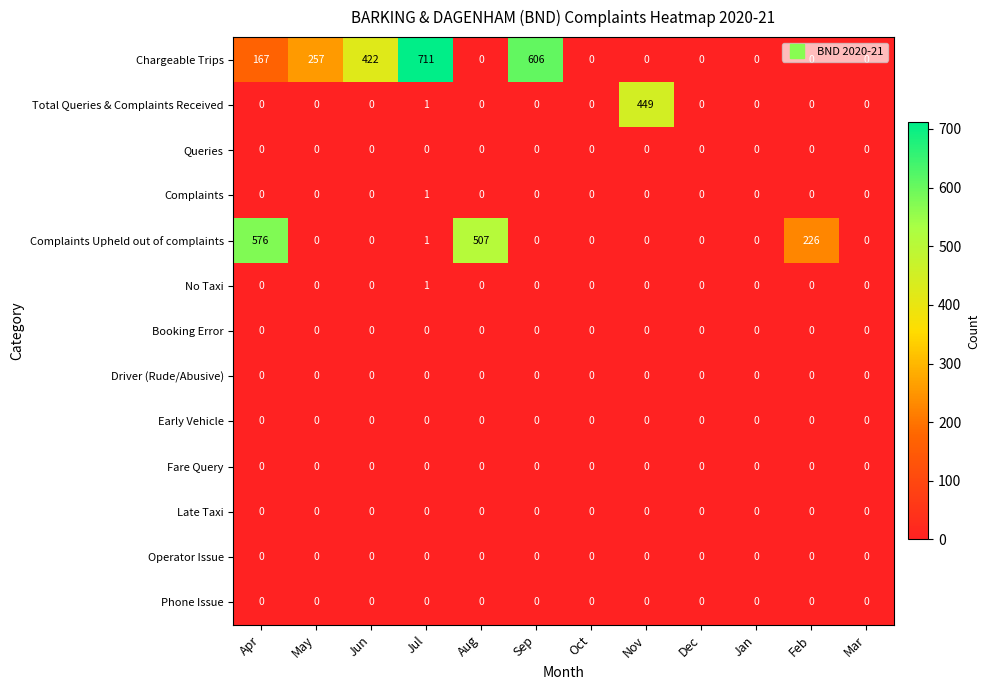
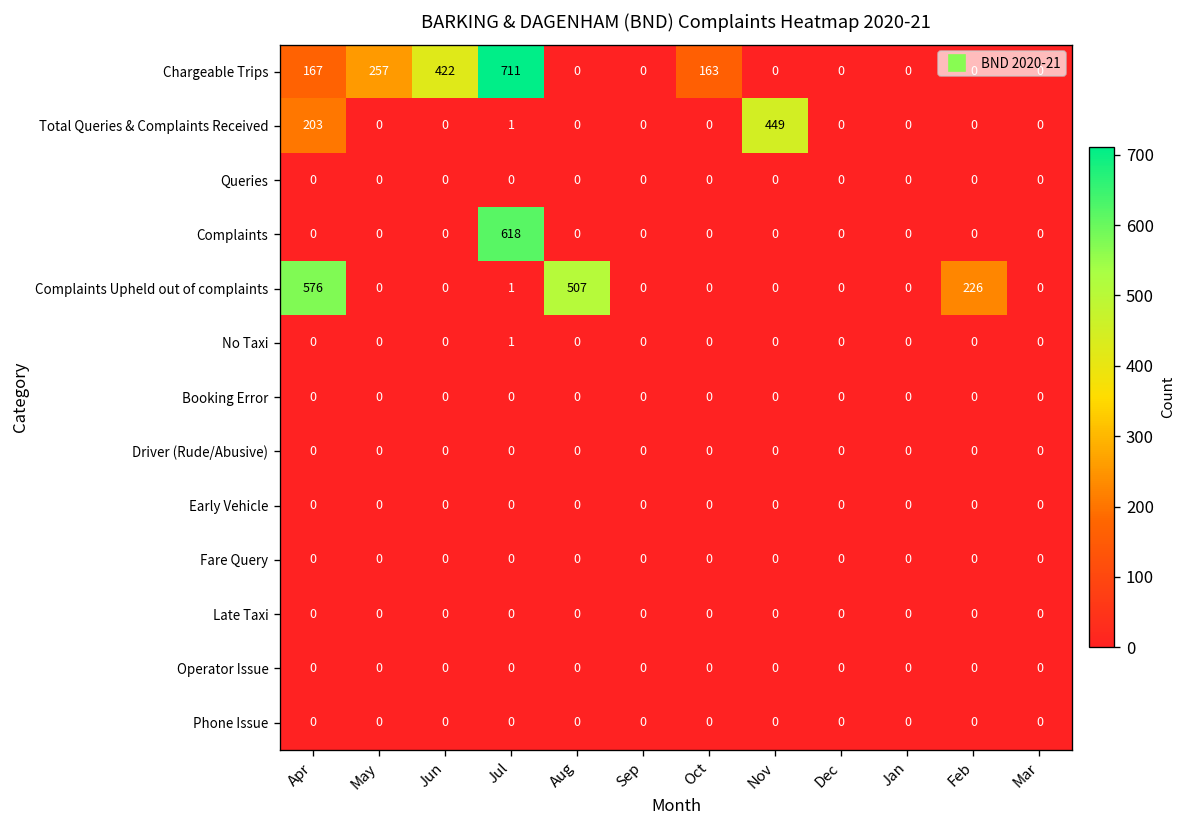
  {
    "Chargeable Trips": {
      "Apr": 167,
      "May": 257,
      "Jun": 422,
      "Jul": 711,
      "Aug": 0,
-     "Sep": 606,
-     "Oct": 0,
+     "Sep": 0,
+     "Oct": 163,
      "Nov": 0,
      "Dec": 0,
      "Jan": 0
    },
    "Total Queries & Complaints Received": {
-     "Apr": 0,
+     "Apr": 203,
      "May": 0,
      "Jun": 0,
      "Jul": 1,
      "Aug": 0,
      "Sep": 0,
      "Oct": 0,
      "Nov": 449,
      "Dec": 0,
      "Jan": 0,
      "Feb": 0,
      "Mar": 0
    },
    "Queries": {
      "Apr": 0,
      "May": 0,
      "Jun": 0,
      "Jul": 0,
      "Aug": 0,
      "Sep": 0,
      "Oct": 0,
      "Nov": 0,
      "Dec": 0,
      "Jan": 0,
      "Feb": 0,
      "Mar": 0
    },
    "Complaints": {
      "Apr": 0,
      "May": 0,
      "Jun": 0,
-     "Jul": 1,
+     "Jul": 618,
      "Aug": 0,
      "Sep": 0,
      "Oct": 0,
      "Nov": 0,
      "Dec": 0,
      "Jan": 0,
      "Feb": 0,
      "Mar": 0
    },
    "Complaints Upheld out of complaints": {
      "Apr": 576,
      "May": 0,
      "Jun": 0,
      "Jul": 1,
      "Aug": 507,
      "Sep": 0,
      "Oct": 0,
      "Nov": 0,
      "Dec": 0,
      "Jan": 0,
      "Feb": 226,
      "Mar": 0
    },
    "No Taxi": {
      "Apr": 0,
      "May": 0,
      "Jun": 0,
      "Jul": 1,
      "Aug": 0,
      "Sep": 0,
      "Oct": 0,
      "Nov": 0,
      "Dec": 0,
      "Jan": 0,
      "Feb": 0,
      "Mar": 0
    },
    "Booking Error": {
      "Apr": 0,
      "May": 0,
      "Jun": 0,
      "Jul": 0,
      "Aug": 0,
      "Sep": 0,
      "Oct": 0,
      "Nov": 0,
      "Dec": 0,
      "Jan": 0,
      "Feb": 0,
      "Mar": 0
    },
    "Driver (Rude/Abusive)": {
      "Apr": 0,
      "May": 0,
      "Jun": 0,
      "Jul": 0,
      "Aug": 0,
      "Sep": 0,
      "Oct": 0,
      "Nov": 0,
      "Dec": 0,
      "Jan": 0,
      "Feb": 0,
      "Mar": 0
    },
    "Early Vehicle": {
      "Apr": 0,
      "May": 0,
      "Jun": 0,
      "Jul": 0,
      "Aug": 0,
      "Sep": 0,
      "Oct": 0,
      "Nov": 0,
      "Dec": 0,
      "Jan": 0,
      "Feb": 0,
      "Mar": 0
    },
    "Fare Query": {
      "Apr": 0,
      "May": 0,
      "Jun": 0,
      "Jul": 0,
      "Aug": 0,
      "Sep": 0,
      "Oct": 0,
      "Nov": 0,
      "Dec": 0,
      "Jan": 0,
      "Feb": 0,
      "Mar": 0
    },
    "Late Taxi": {
      "Apr": 0,
      "May": 0,
      "Jun": 0,
      "Jul": 0,
      "Aug": 0,
      "Sep": 0,
      "Oct": 0,
      "Nov": 0,
      "Dec": 0,
      "Jan": 0,
      "Feb": 0,
      "Mar": 0
    },
    "Operator Issue": {
      "Apr": 0,
      "May": 0,
      "Jun": 0,
      "Jul": 0,
      "Aug": 0,
      "Sep": 0,
      "Oct": 0,
      "Nov": 0,
      "Dec": 0,
      "Jan": 0,
      "Feb": 0,
      "Mar": 0
    },
    "Phone Issue": {
      "Apr": 0,
      "May": 0,
      "Jun": 0,
      "Jul": 0,
      "Aug": 0,
      "Sep": 0,
      "Oct": 0,
      "Nov": 0,
      "Dec": 0,
      "Jan": 0,
      "Feb": 0,
      "Mar": 0
    }
  }
